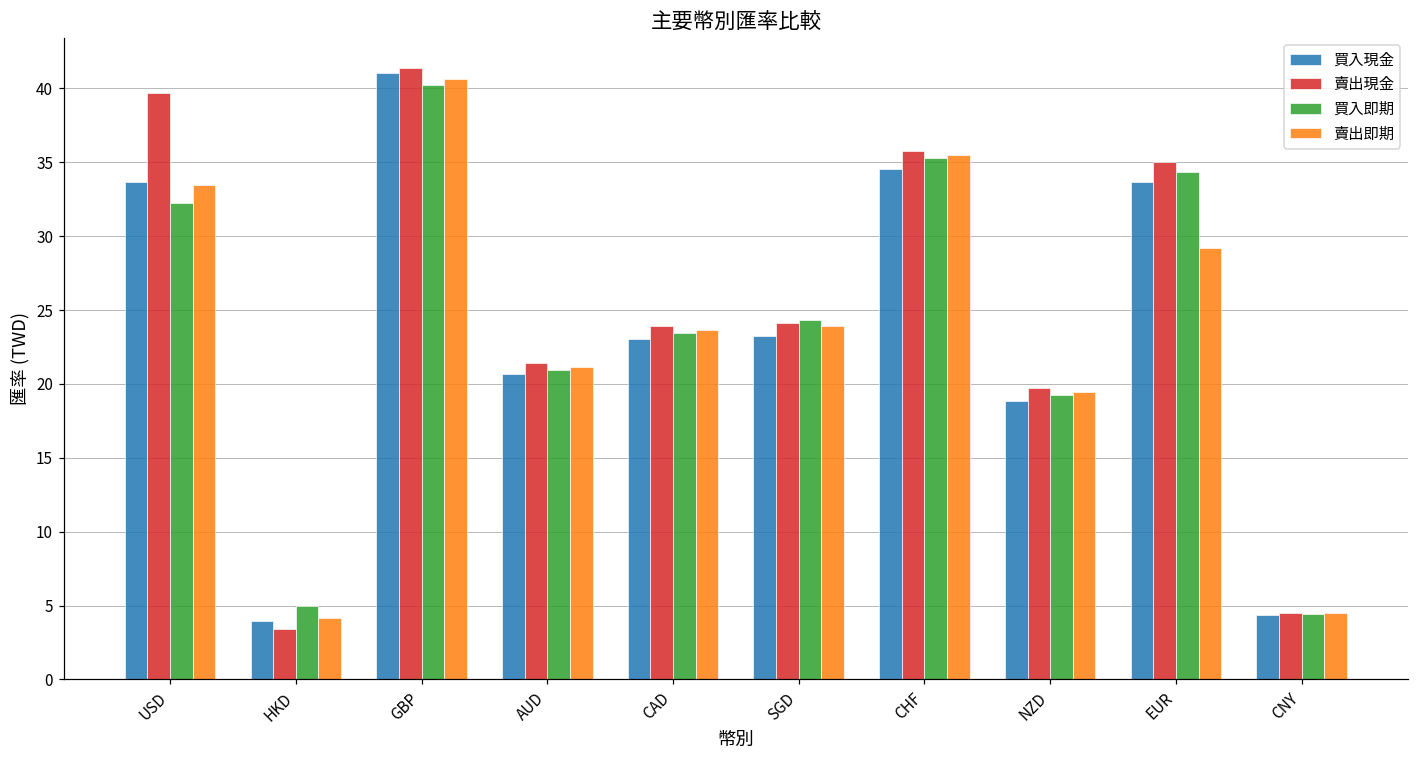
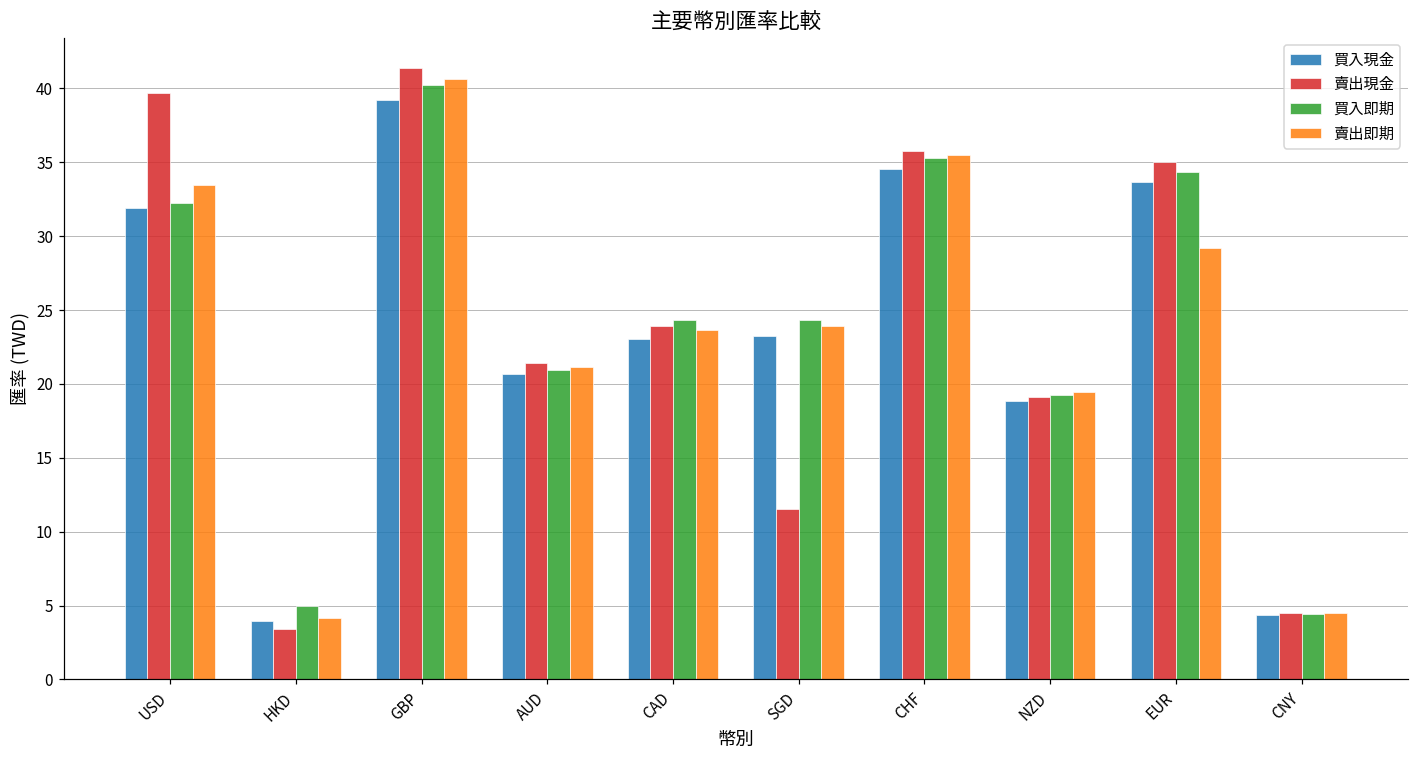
  {
    "買入現金": {
-     "USD": 33.7,
+     "USD": 31.9,
      "HKD": 4.0,
-     "GBP": 41.0,
+     "GBP": 39.2,
      "AUD": 20.7,
      "CAD": 23.0,
      "SGD": 23.2,
      "CHF": 34.6,
      "NZD": 18.9,
      "EUR": 33.7,
      "CNY": 4.4
    },
    "賣出現金": {
      "USD": 39.7,
      "HKD": 3.4,
      "GBP": 41.4,
      "AUD": 21.4,
      "CAD": 24.0,
-     "SGD": 24.1,
+     "SGD": 11.5,
      "CHF": 35.8,
-     "NZD": 19.7,
+     "NZD": 19.1,
      "EUR": 35.0,
      "CNY": 4.5
    },
    "買入即期": {
      "USD": 32.2,
      "HKD": 5.0,
      "GBP": 40.3,
      "AUD": 21.0,
-     "CAD": 23.4,
+     "CAD": 24.3,
      "SGD": 24.3,
      "CHF": 35.3,
      "NZD": 19.2,
      "EUR": 34.3,
      "CNY": 4.4
    },
    "賣出即期": {
      "USD": 33.5,
      "HKD": 4.2,
      "GBP": 40.7,
      "AUD": 21.2,
      "CAD": 23.6,
      "SGD": 23.9,
      "CHF": 35.5,
      "NZD": 19.4,
      "EUR": 29.2,
      "CNY": 4.5
    }
  }
